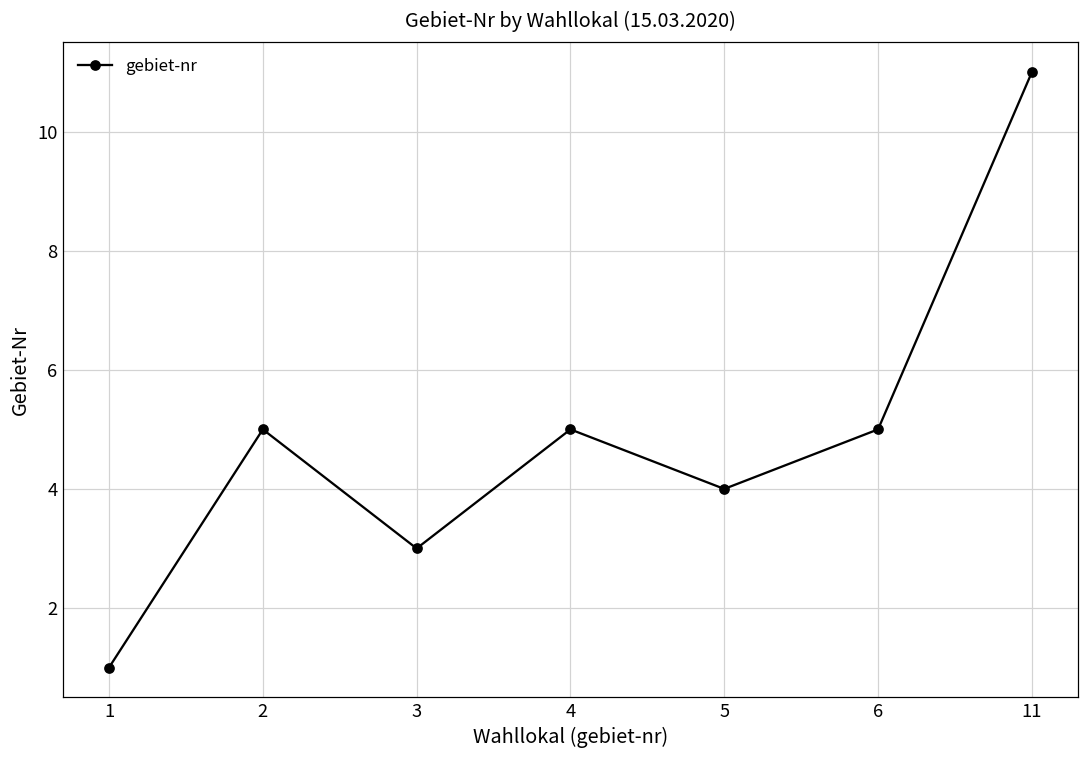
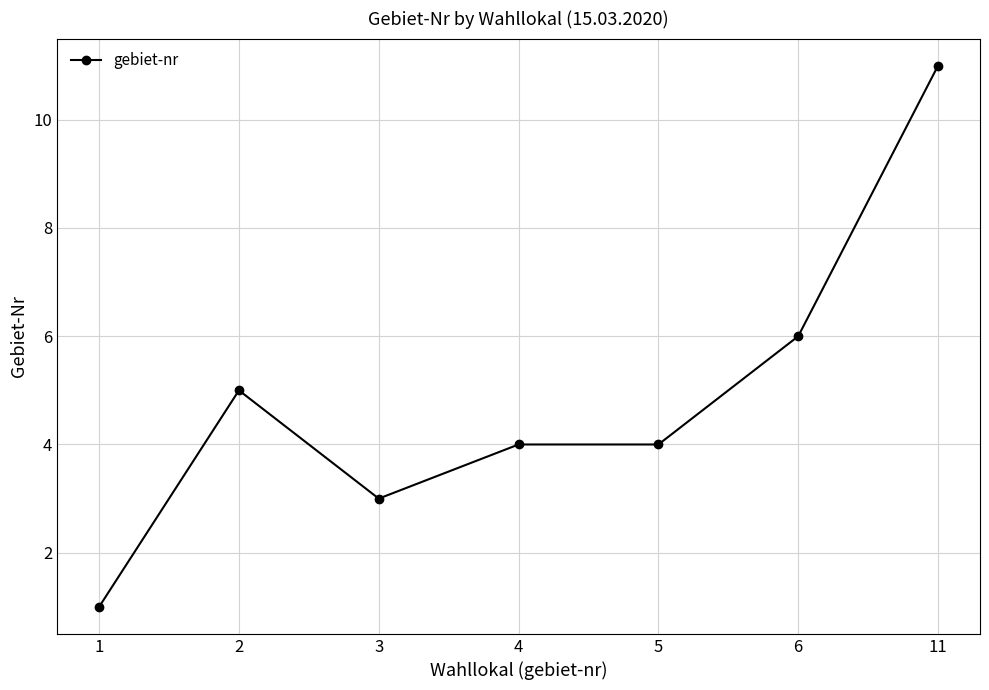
  {
    "1": 1,
    "2": 5,
    "3": 3,
-   "4": 5,
+   "4": 4,
    "5": 4,
-   "6": 5,
+   "6": 6,
    "11": 11
  }
